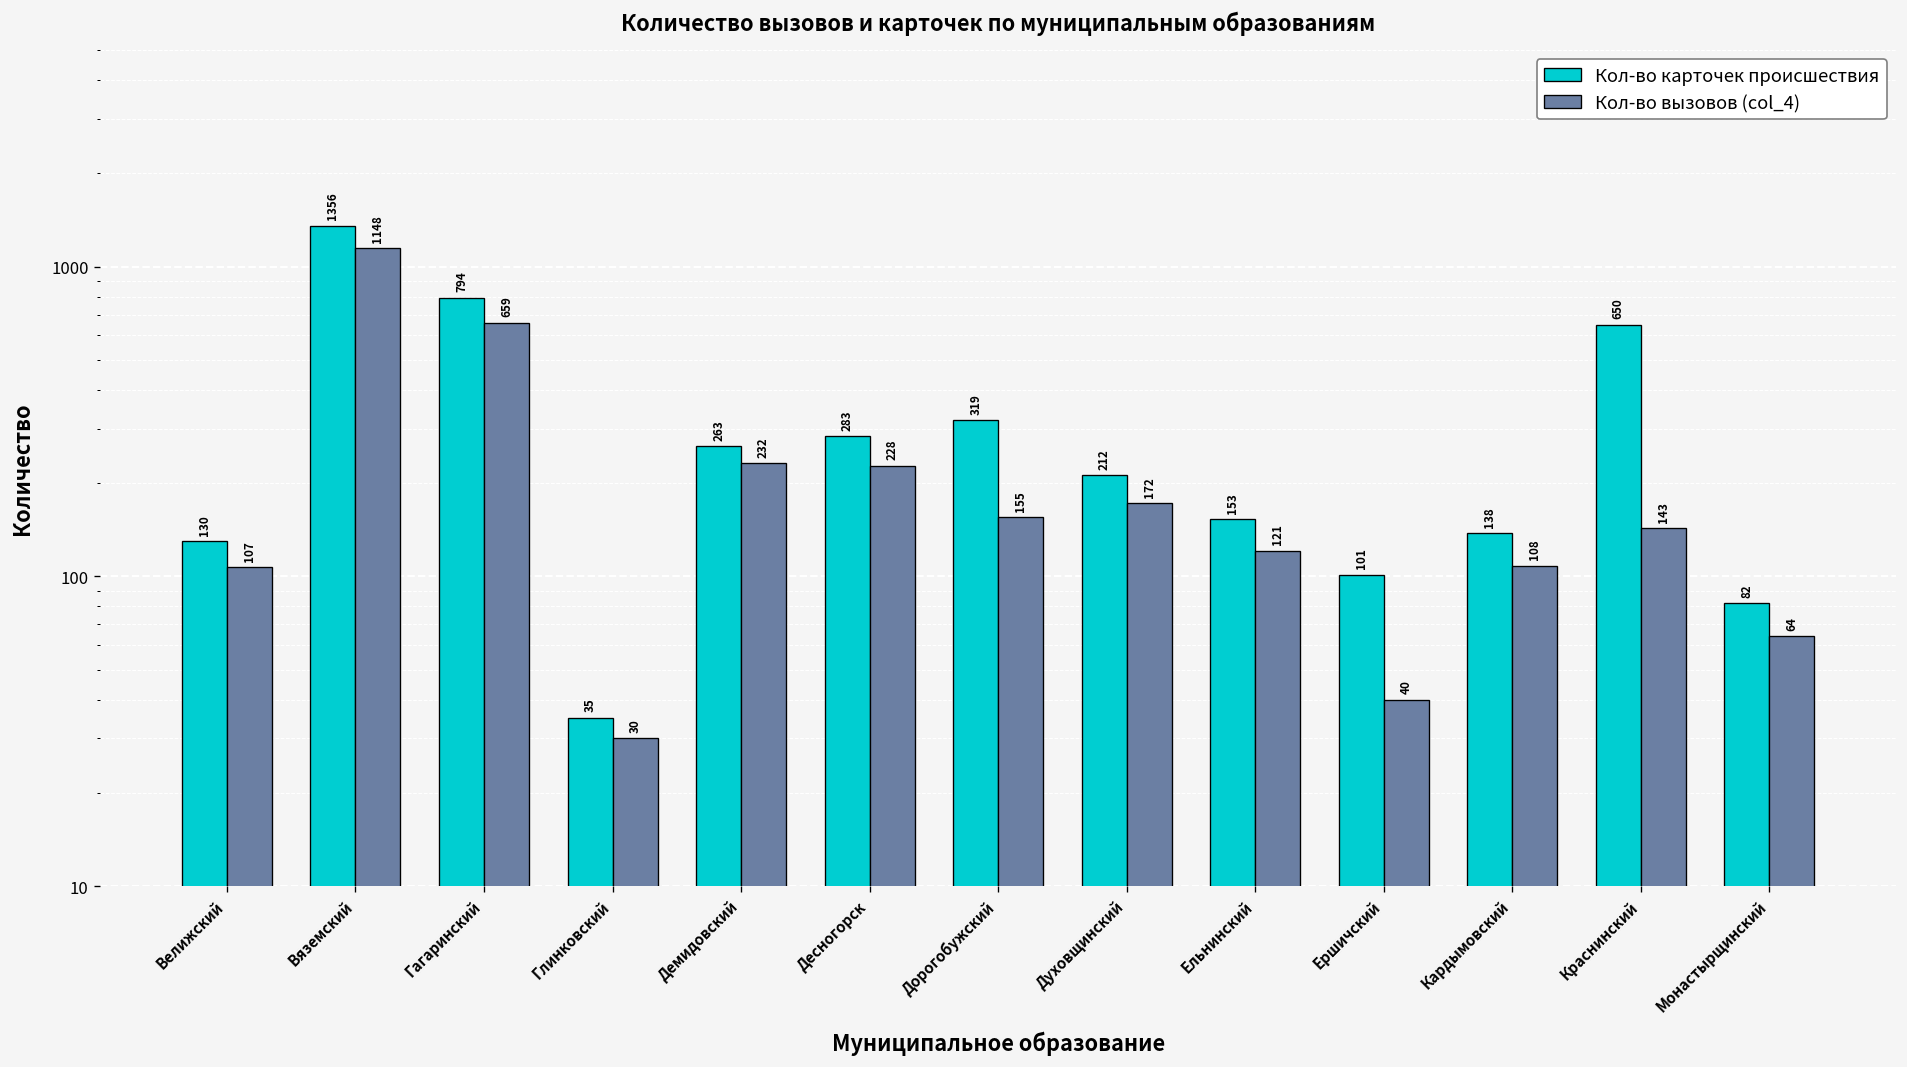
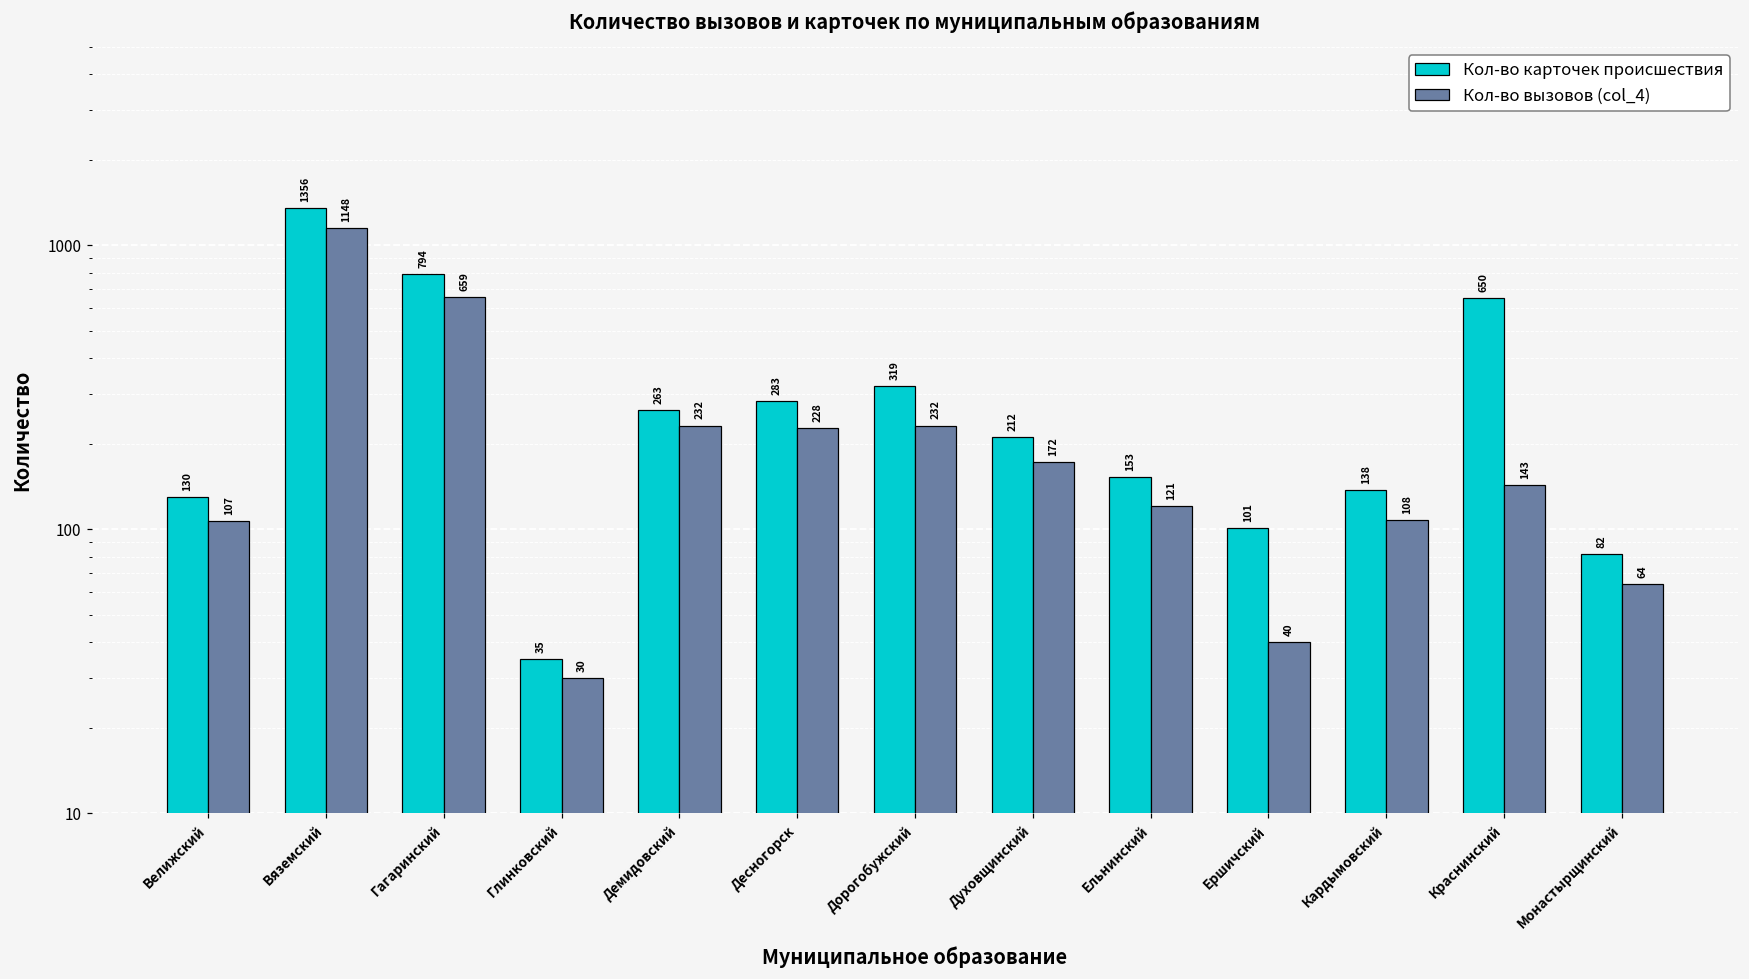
  {
    "Кол-во карточек происшествия": {
      "Велижский": 130,
      "Вяземский": 1356,
      "Гагаринский": 794,
      "Глинковский": 35,
      "Демидовский": 263,
      "Десногорск": 283,
      "Дорогобужский": 319,
      "Духовщинский": 212,
      "Ельнинский": 153,
      "Ершичский": 101,
      "Кардымовский": 138,
      "Краснинский": 650,
      "Монастырщинский": 82
    },
    "Кол-во вызовов (col_4)": {
      "Велижский": 107,
      "Вяземский": 1148,
      "Гагаринский": 659,
      "Глинковский": 30,
      "Демидовский": 232,
      "Десногорск": 228,
-     "Дорогобужский": 155,
+     "Дорогобужский": 232,
      "Духовщинский": 172,
      "Ельнинский": 121,
      "Ершичский": 40,
      "Кардымовский": 108,
      "Краснинский": 143,
      "Монастырщинский": 64
    }
  }
